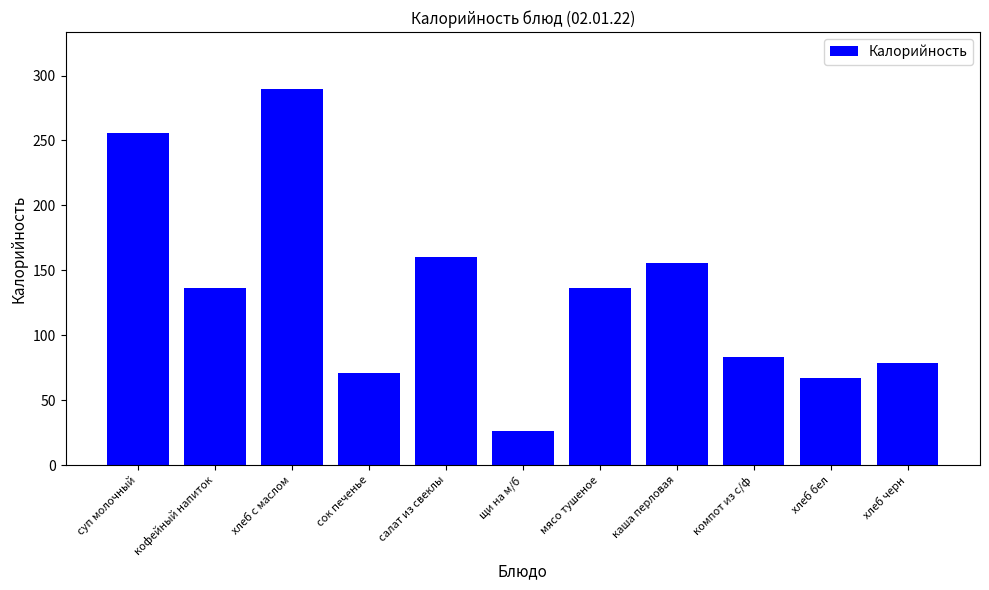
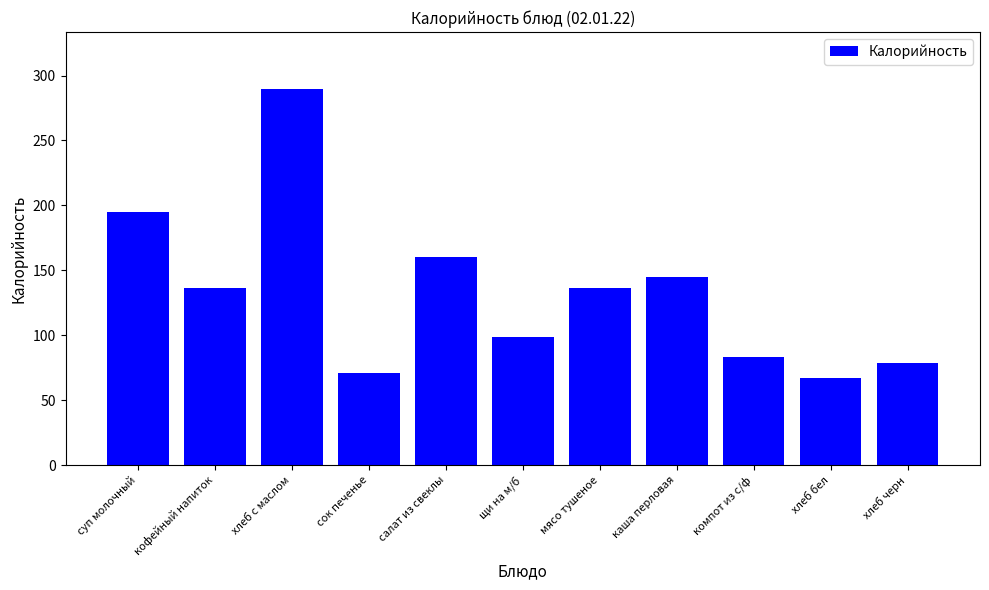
  {
-   "суп молочный": 256,
+   "суп молочный": 195,
    "кофейный напиток": 136,
    "хлеб с маслом": 290,
    "сок печенье": 71,
    "салат из свеклы": 160,
-   "щи на м/б": 26,
+   "щи на м/б": 99,
    "мясо тушеное": 136,
-   "каша перловая": 156,
+   "каша перловая": 145,
    "компот из с/ф": 83,
    "хлеб бел": 67,
    "хлеб черн": 79
  }
